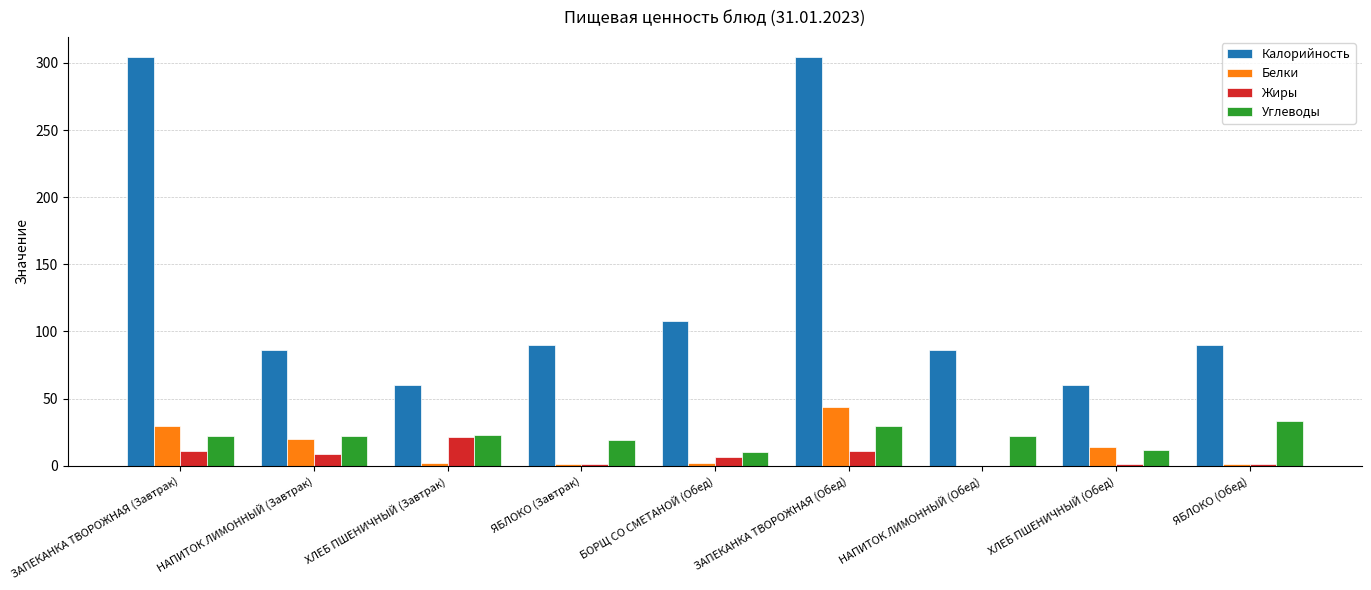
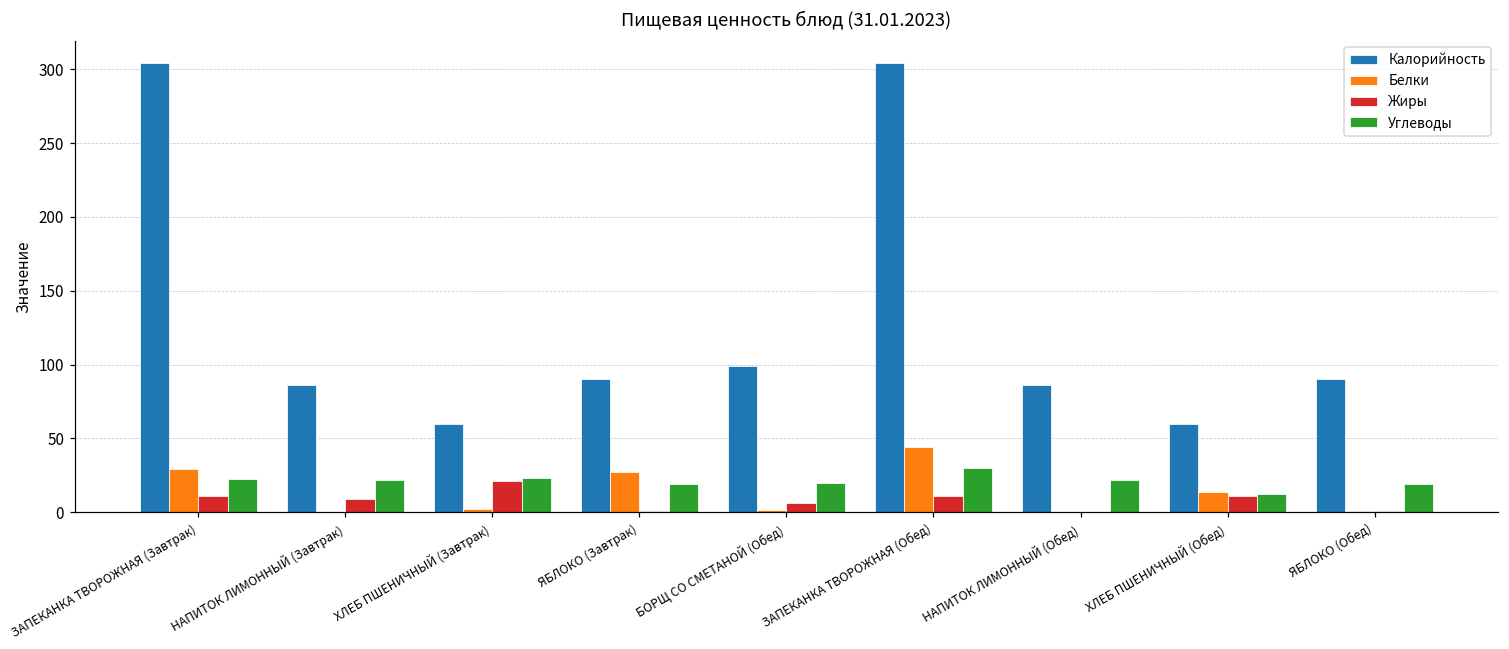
  {
    "Калорийность": {
      "ЗАПЕКАНКА ТВОРОЖНАЯ (Завтрак)": 304,
      "НАПИТОК ЛИМОННЫЙ (Завтрак)": 86,
      "ХЛЕБ ПШЕНИЧНЫЙ (Завтрак)": 60,
      "ЯБЛОКО (Завтрак)": 90,
-     "БОРЩ СО СМЕТАНОЙ (Обед)": 107,
+     "БОРЩ СО СМЕТАНОЙ (Обед)": 99,
      "ЗАПЕКАНКА ТВОРОЖНАЯ (Обед)": 304,
      "НАПИТОК ЛИМОННЫЙ (Обед)": 86,
      "ХЛЕБ ПШЕНИЧНЫЙ (Обед)": 60,
      "ЯБЛОКО (Обед)": 90
    },
    "Белки": {
      "ЗАПЕКАНКА ТВОРОЖНАЯ (Завтрак)": 30,
-     "НАПИТОК ЛИМОННЫЙ (Завтрак)": 20,
+     "НАПИТОК ЛИМОННЫЙ (Завтрак)": 0,
      "ХЛЕБ ПШЕНИЧНЫЙ (Завтрак)": 2,
-     "ЯБЛОКО (Завтрак)": 1,
+     "ЯБЛОКО (Завтрак)": 27,
      "ЗАПЕКАНКА ТВОРОЖНАЯ (Обед)": 44,
      "НАПИТОК ЛИМОННЫЙ (Обед)": 0,
      "ХЛЕБ ПШЕНИЧНЫЙ (Обед)": 14
    },
    "Жиры": {
      "ЗАПЕКАНКА ТВОРОЖНАЯ (Завтрак)": 11,
      "НАПИТОК ЛИМОННЫЙ (Завтрак)": 9,
      "ХЛЕБ ПШЕНИЧНЫЙ (Завтрак)": 21,
      "БОРЩ СО СМЕТАНОЙ (Обед)": 6,
      "ЗАПЕКАНКА ТВОРОЖНАЯ (Обед)": 11,
      "НАПИТОК ЛИМОННЫЙ (Обед)": 0,
-     "ХЛЕБ ПШЕНИЧНЫЙ (Обед)": 1
+     "ХЛЕБ ПШЕНИЧНЫЙ (Обед)": 11
    },
    "Углеводы": {
      "ЗАПЕКАНКА ТВОРОЖНАЯ (Завтрак)": 22,
      "НАПИТОК ЛИМОННЫЙ (Завтрак)": 22,
      "ХЛЕБ ПШЕНИЧНЫЙ (Завтрак)": 23,
      "ЯБЛОКО (Завтрак)": 19,
-     "БОРЩ СО СМЕТАНОЙ (Обед)": 10,
+     "БОРЩ СО СМЕТАНОЙ (Обед)": 20,
      "ЗАПЕКАНКА ТВОРОЖНАЯ (Обед)": 30,
      "НАПИТОК ЛИМОННЫЙ (Обед)": 22,
      "ХЛЕБ ПШЕНИЧНЫЙ (Обед)": 12,
-     "ЯБЛОКО (Обед)": 33
+     "ЯБЛОКО (Обед)": 19
    }
  }
